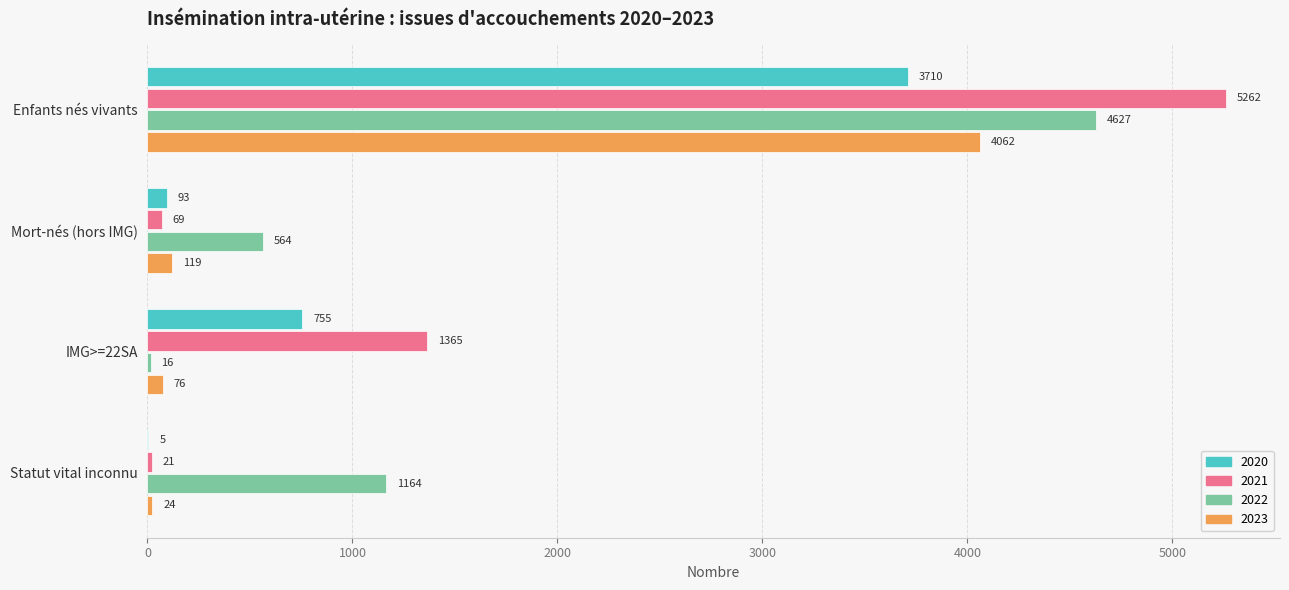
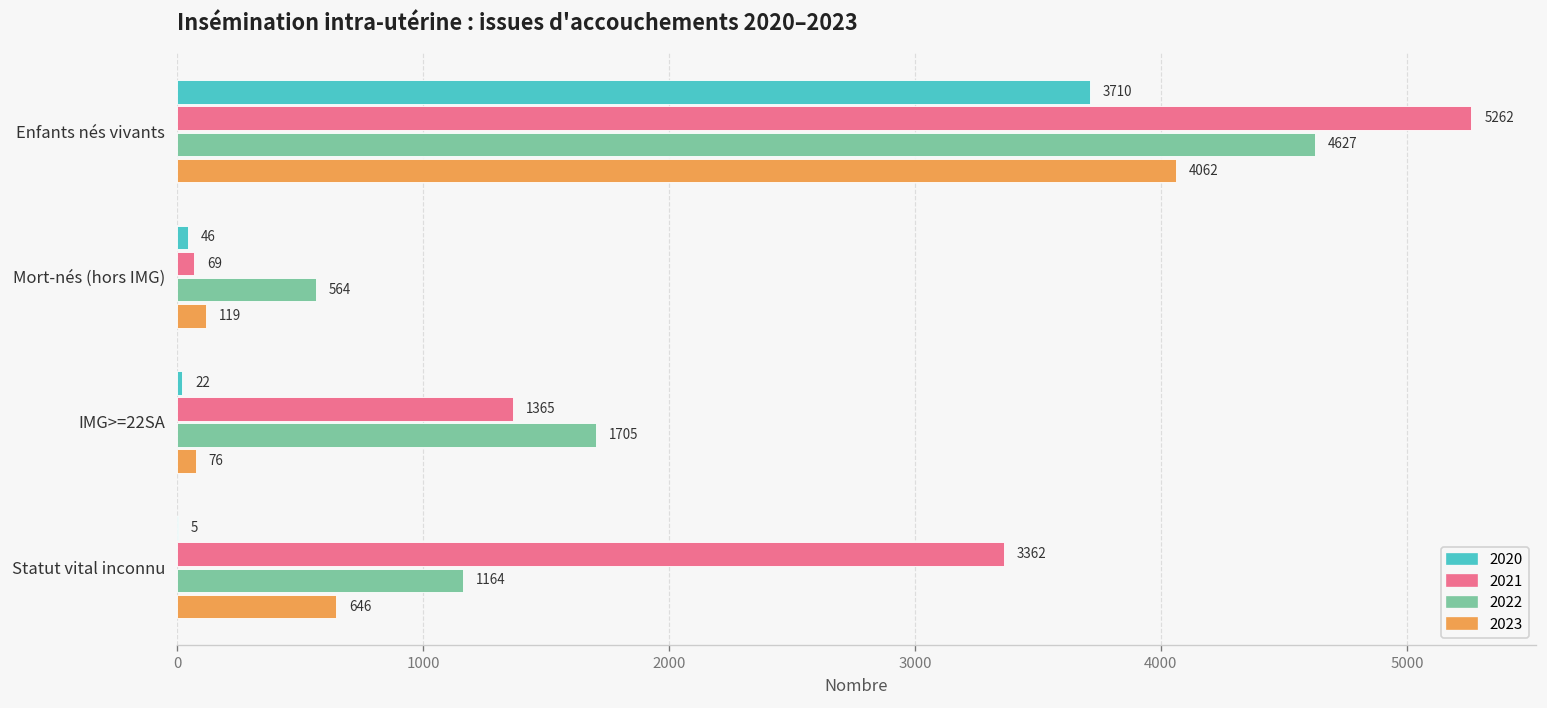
  {
    "2020": {
      "Enfants nés vivants": 3710,
-     "Mort-nés (hors IMG)": 93,
-     "IMG>=22SA": 755,
+     "Mort-nés (hors IMG)": 46,
+     "IMG>=22SA": 22,
      "Statut vital inconnu": 5
    },
    "2021": {
      "Enfants nés vivants": 5262,
      "Mort-nés (hors IMG)": 69,
      "IMG>=22SA": 1365,
-     "Statut vital inconnu": 21
+     "Statut vital inconnu": 3362
    },
    "2022": {
      "Enfants nés vivants": 4627,
      "Mort-nés (hors IMG)": 564,
-     "IMG>=22SA": 16,
+     "IMG>=22SA": 1705,
      "Statut vital inconnu": 1164
    },
    "2023": {
      "Enfants nés vivants": 4062,
      "Mort-nés (hors IMG)": 119,
      "IMG>=22SA": 76,
-     "Statut vital inconnu": 24
+     "Statut vital inconnu": 646
    }
  }
